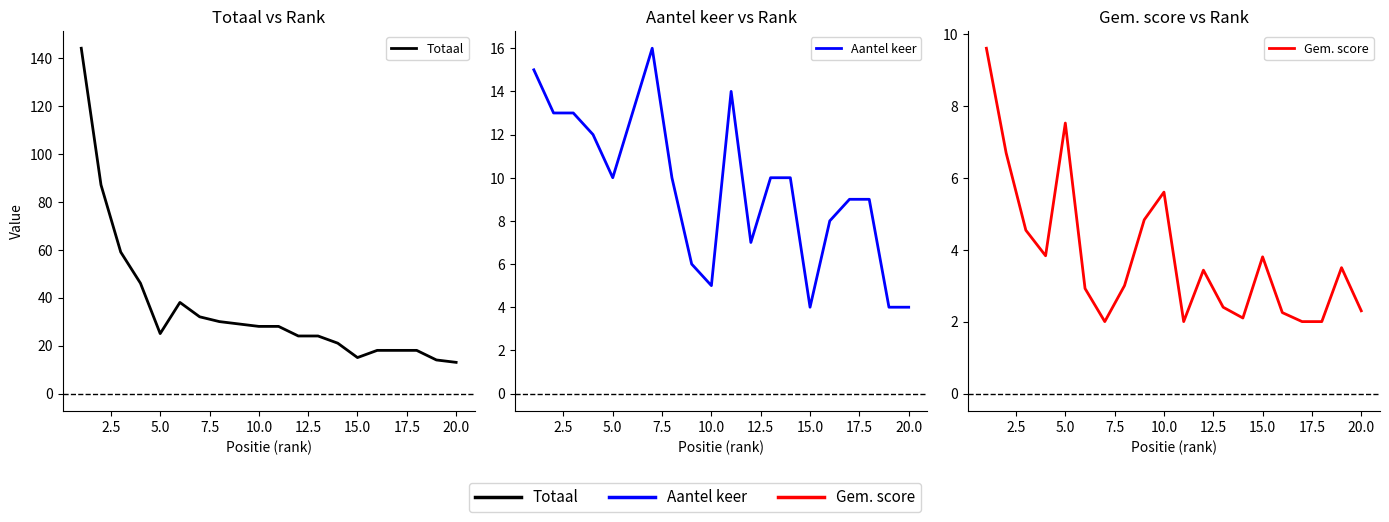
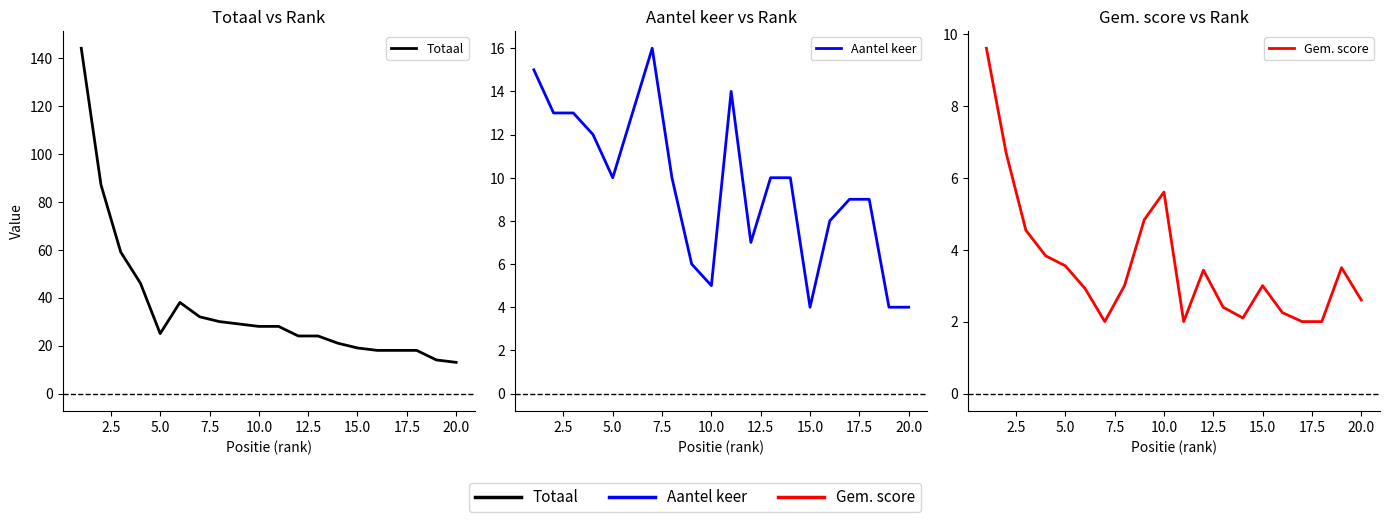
  {
    "Totaal vs Rank": {
      "5.0": 25,
      "10.0": 28,
-     "15.0": 15,
+     "15.0": 19,
      "20.0": 13
    },
    "Aantel keer vs Rank": {
      "5.0": 10.0,
      "10.0": 5.0,
      "15.0": 4.0,
      "20.0": 4.0
    },
    "Gem. score vs Rank": {
-     "5.0": 7.5,
+     "5.0": 3.6,
      "10.0": 5.6,
-     "15.0": 3.8,
-     "20.0": 2.3
+     "15.0": 3.0,
+     "20.0": 2.6
    }
  }
